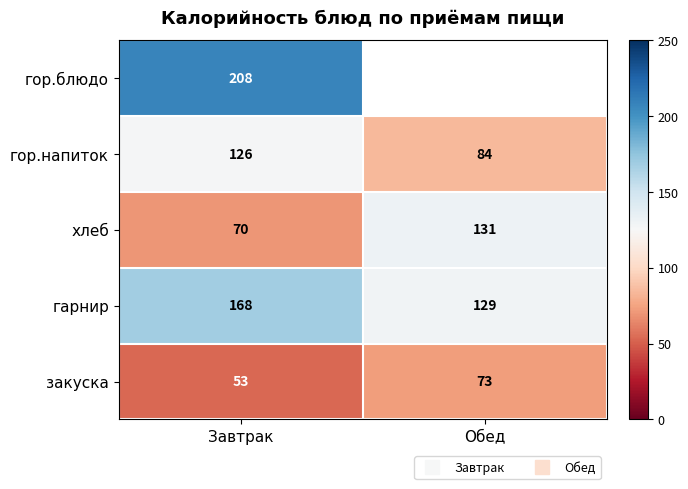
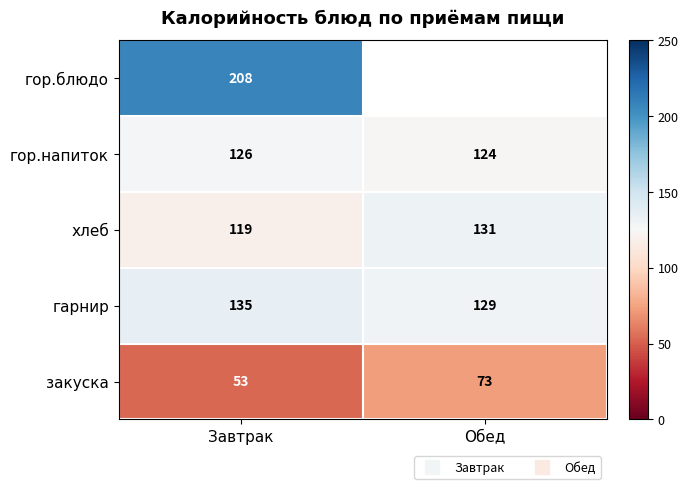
  {
    "гор.блюдо": {
      "Завтрак": 208
    },
    "гор.напиток": {
      "Завтрак": 126,
-     "Обед": 84
+     "Обед": 124
    },
    "хлеб": {
-     "Завтрак": 70,
+     "Завтрак": 119,
      "Обед": 131
    },
    "гарнир": {
-     "Завтрак": 168,
+     "Завтрак": 135,
      "Обед": 129
    },
    "закуска": {
      "Завтрак": 53,
      "Обед": 73
    }
  }
